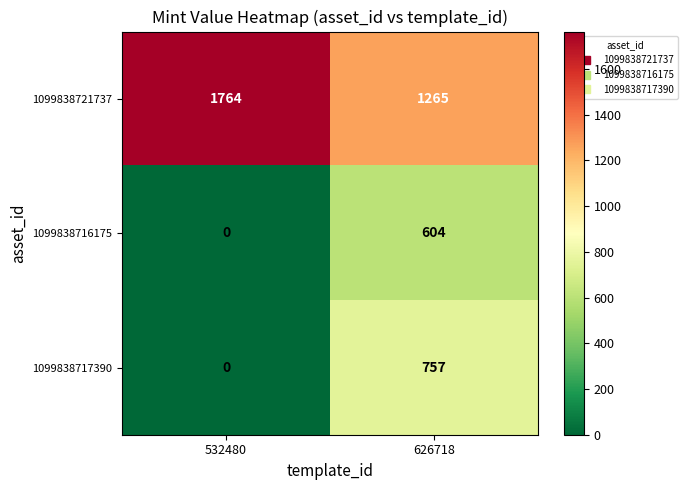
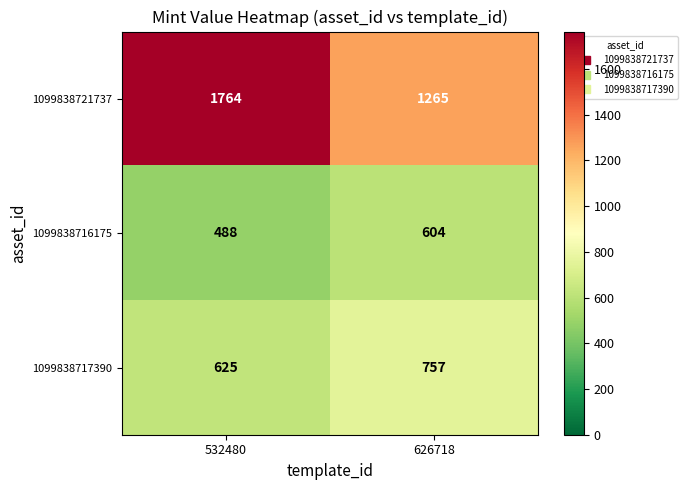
  {
    "1099838721737": {
      "532480": 1764,
      "626718": 1265
    },
    "1099838716175": {
-     "532480": 0,
+     "532480": 488,
      "626718": 604
    },
    "1099838717390": {
-     "532480": 0,
+     "532480": 625,
      "626718": 757
    }
  }
